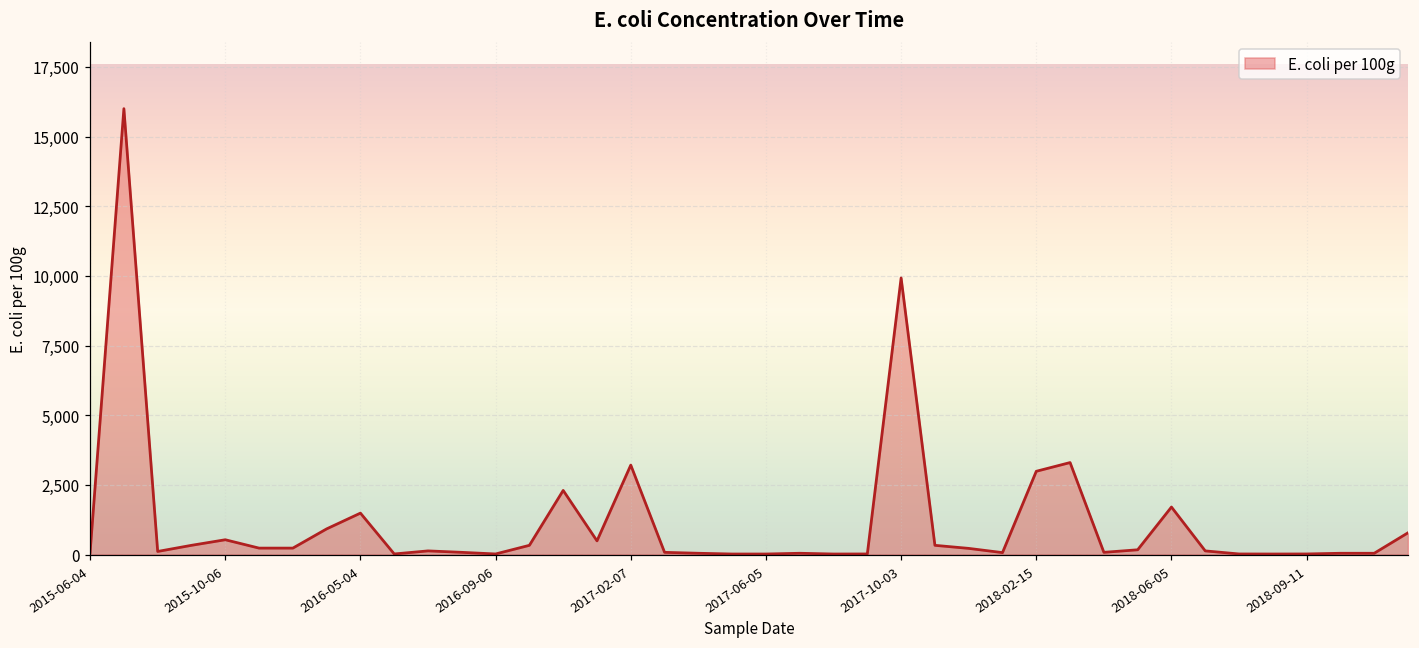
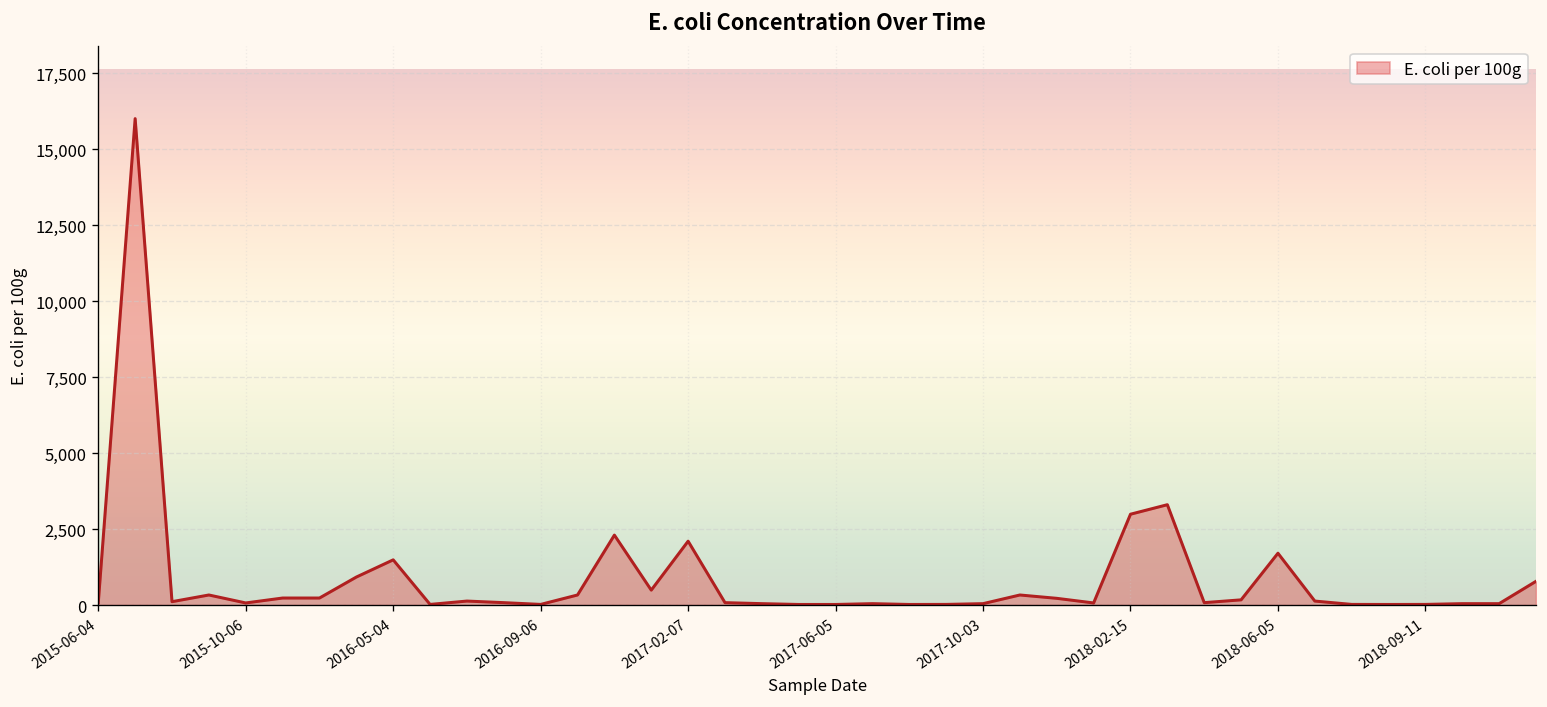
  {
    "2015-06-04": "100",
-   "2015-10-06": "500",
+   "2015-10-06": "100",
    "2016-05-04": "1,500",
    "2016-09-06": "0",
-   "2017-02-07": "3,200",
+   "2017-02-07": "2,100",
    "2017-06-05": "0",
-   "2017-10-03": "9,900",
+   "2017-10-03": "0",
    "2018-02-15": "3,000",
    "2018-06-05": "1,700",
    "2018-09-11": "0"
  }
